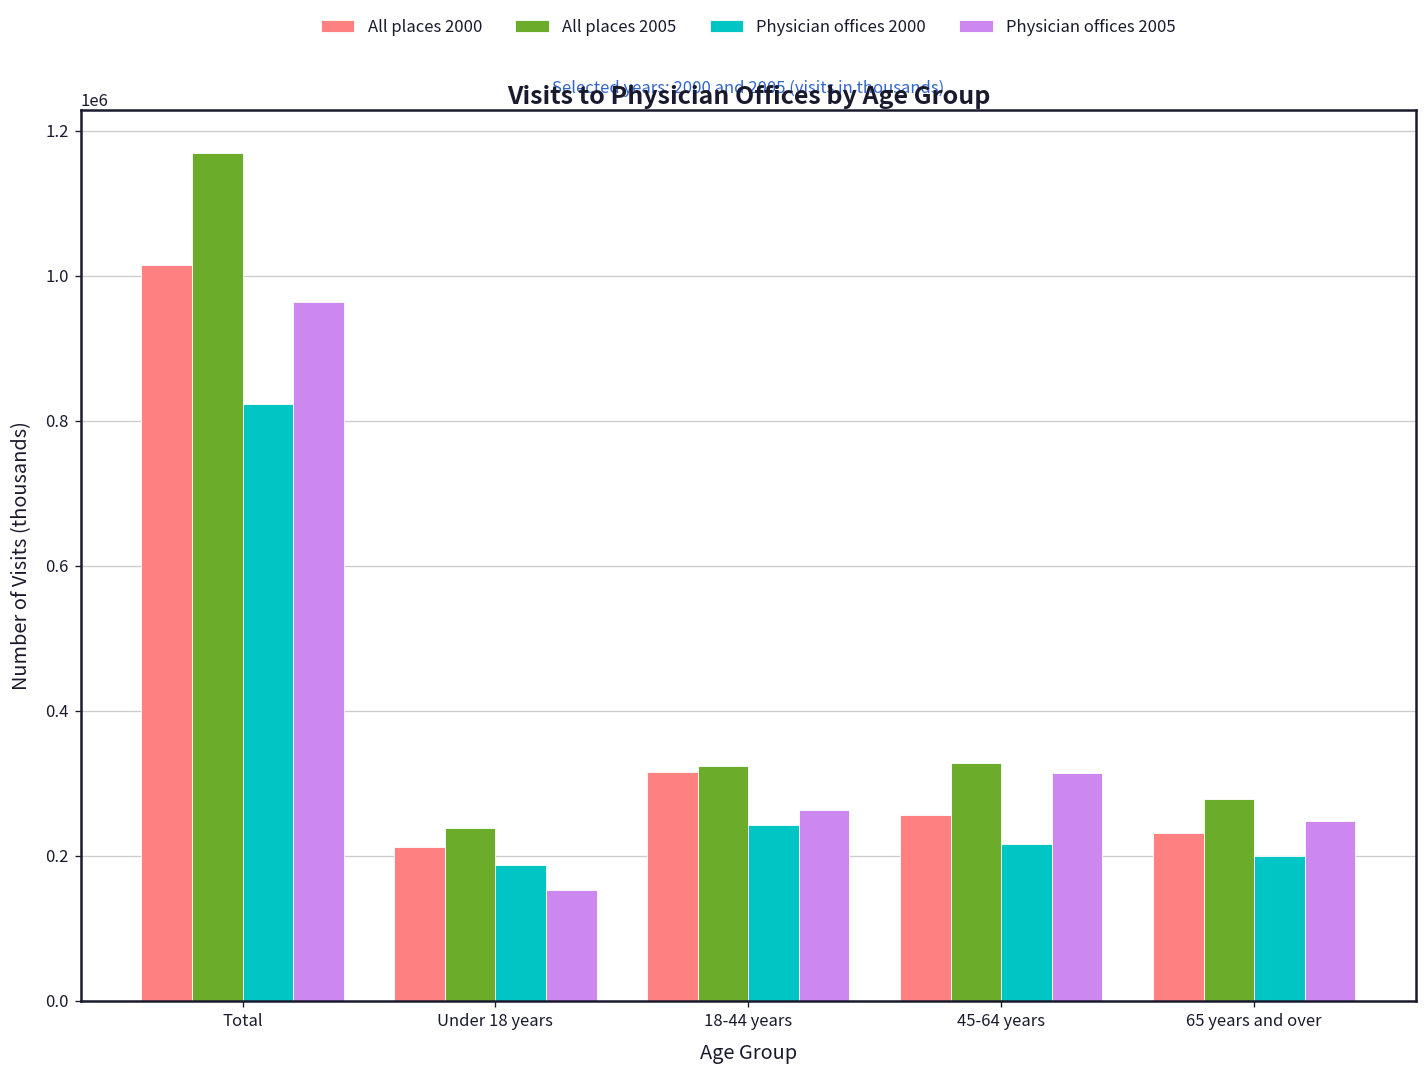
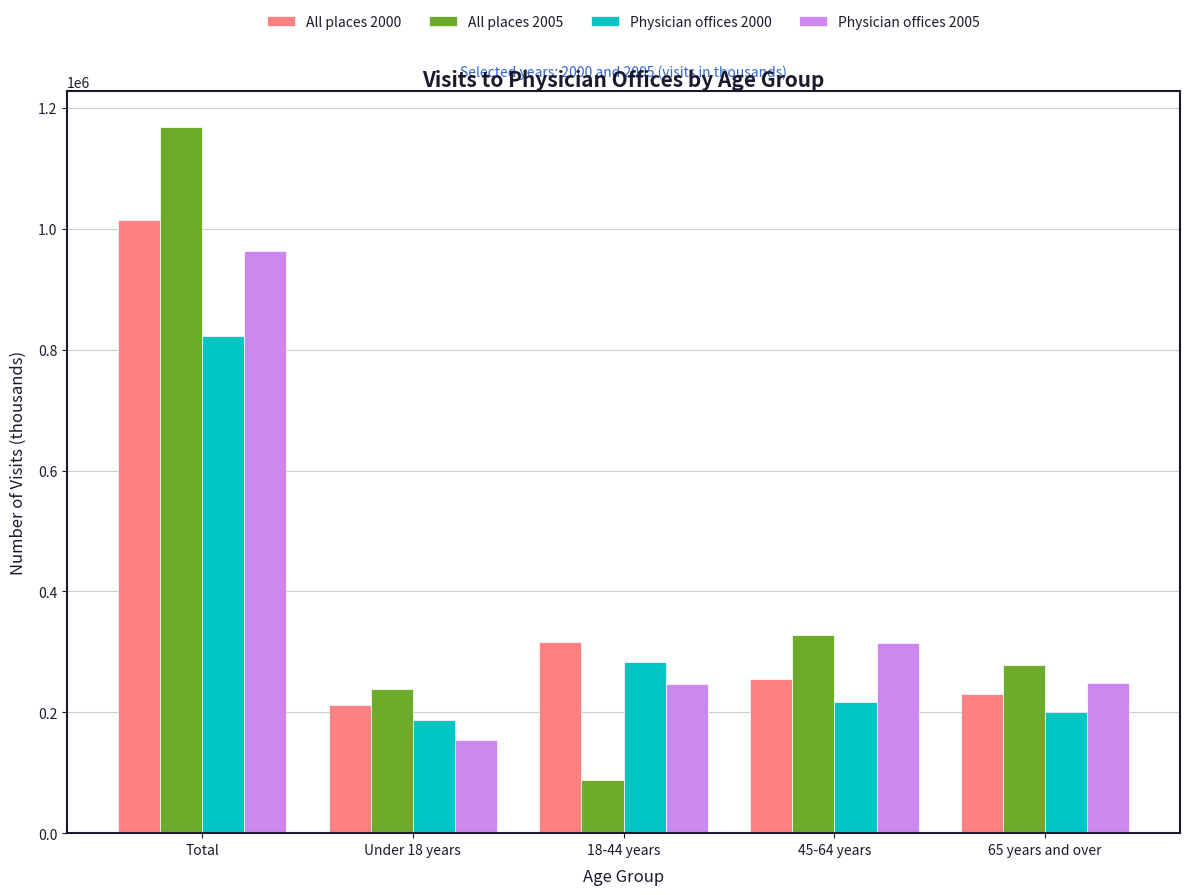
  {
    "All places 2000": {
      "Total": 1010000,
      "Under 18 years": 210000,
      "18-44 years": 320000,
      "45-64 years": 260000,
      "65 years and over": 230000
    },
    "All places 2005": {
      "Total": 1170000,
      "Under 18 years": 240000,
-     "18-44 years": 320000,
+     "18-44 years": 90000,
      "45-64 years": 330000,
      "65 years and over": 280000
    },
    "Physician offices 2000": {
      "Total": 820000,
      "Under 18 years": 190000,
-     "18-44 years": 240000,
+     "18-44 years": 280000,
      "45-64 years": 220000,
      "65 years and over": 200000
    },
    "Physician offices 2005": {
      "Total": 960000,
      "Under 18 years": 150000,
-     "18-44 years": 260000,
+     "18-44 years": 250000,
      "45-64 years": 310000,
      "65 years and over": 250000
    }
  }
